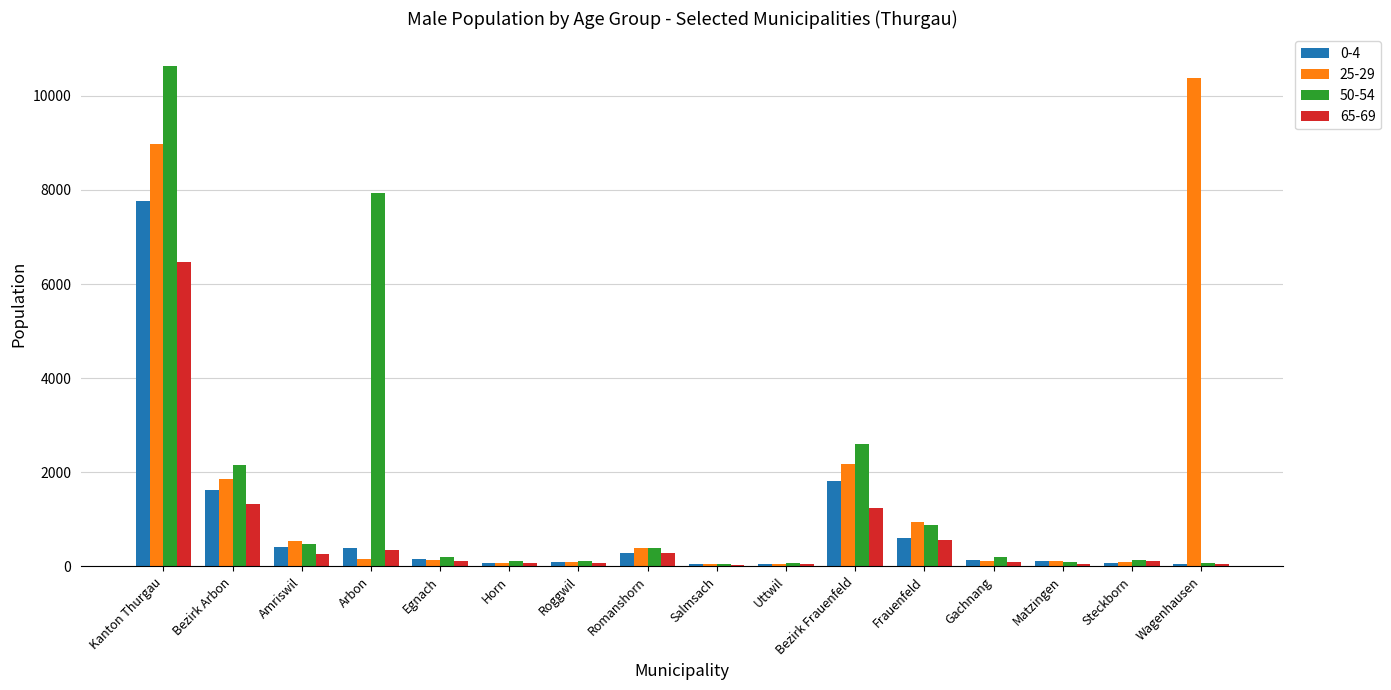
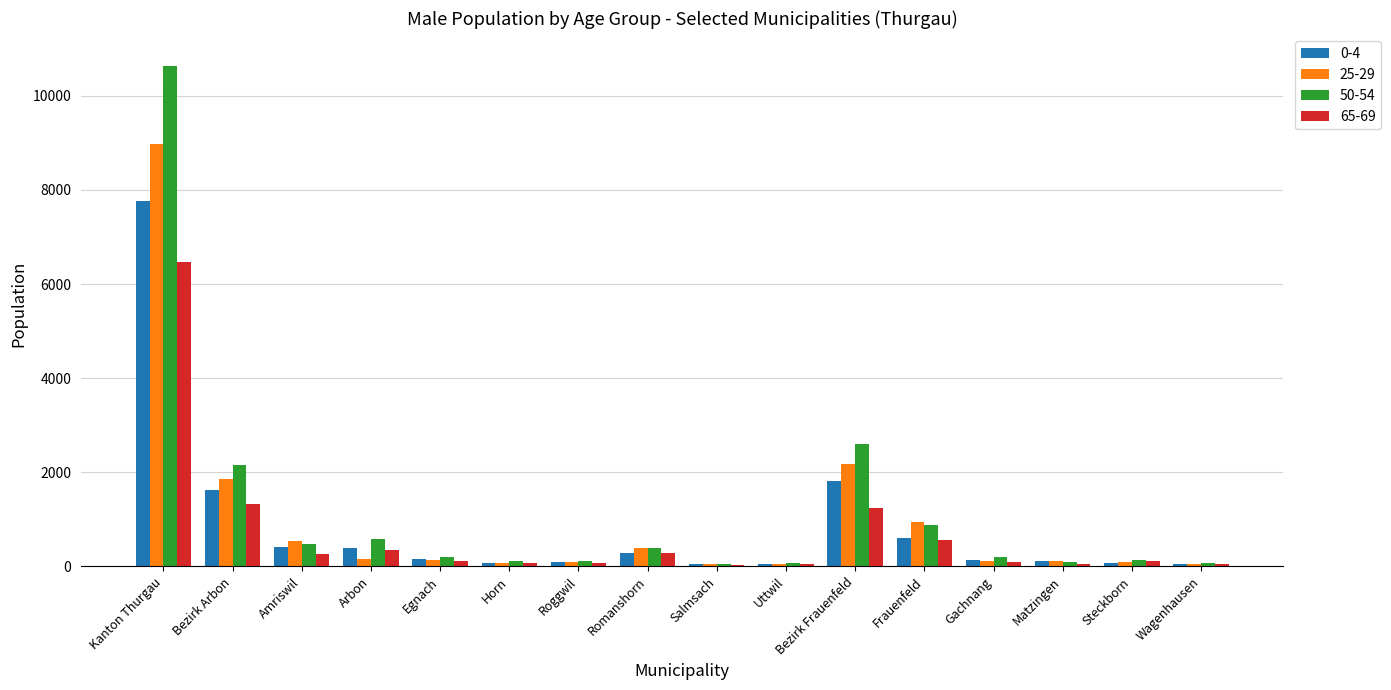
  {
    "0-4": {
      "Kanton Thurgau": 7800,
      "Bezirk Arbon": 1600,
      "Amriswil": 400,
      "Arbon": 400,
      "Egnach": 200,
      "Horn": 100,
      "Roggwil": 100,
      "Romanshorn": 300,
      "Salmsach": 100,
      "Bezirk Frauenfeld": 1800,
      "Frauenfeld": 600,
      "Gachnang": 100,
      "Matzingen": 100,
      "Steckborn": 100
    },
    "25-29": {
      "Kanton Thurgau": 9000,
      "Bezirk Arbon": 1800,
      "Amriswil": 500,
      "Arbon": 200,
      "Egnach": 100,
      "Horn": 100,
      "Roggwil": 100,
      "Romanshorn": 400,
      "Salmsach": 100,
      "Bezirk Frauenfeld": 2200,
      "Frauenfeld": 900,
      "Gachnang": 100,
      "Matzingen": 100,
      "Steckborn": 100,
-     "Wagenhausen": 10400
+     "Wagenhausen": 0
    },
    "50-54": {
      "Kanton Thurgau": 10600,
      "Bezirk Arbon": 2100,
      "Amriswil": 500,
-     "Arbon": 7900,
+     "Arbon": 600,
      "Egnach": 200,
      "Horn": 100,
      "Roggwil": 100,
      "Romanshorn": 400,
      "Uttwil": 100,
      "Bezirk Frauenfeld": 2600,
      "Frauenfeld": 900,
      "Gachnang": 200,
      "Matzingen": 100,
      "Steckborn": 100,
      "Wagenhausen": 100
    },
    "65-69": {
      "Kanton Thurgau": 6500,
      "Bezirk Arbon": 1300,
      "Amriswil": 300,
      "Arbon": 400,
      "Egnach": 100,
      "Horn": 100,
      "Roggwil": 100,
      "Romanshorn": 300,
      "Uttwil": 100,
      "Bezirk Frauenfeld": 1200,
      "Frauenfeld": 600,
      "Gachnang": 100,
      "Matzingen": 100,
      "Steckborn": 100
    }
  }
